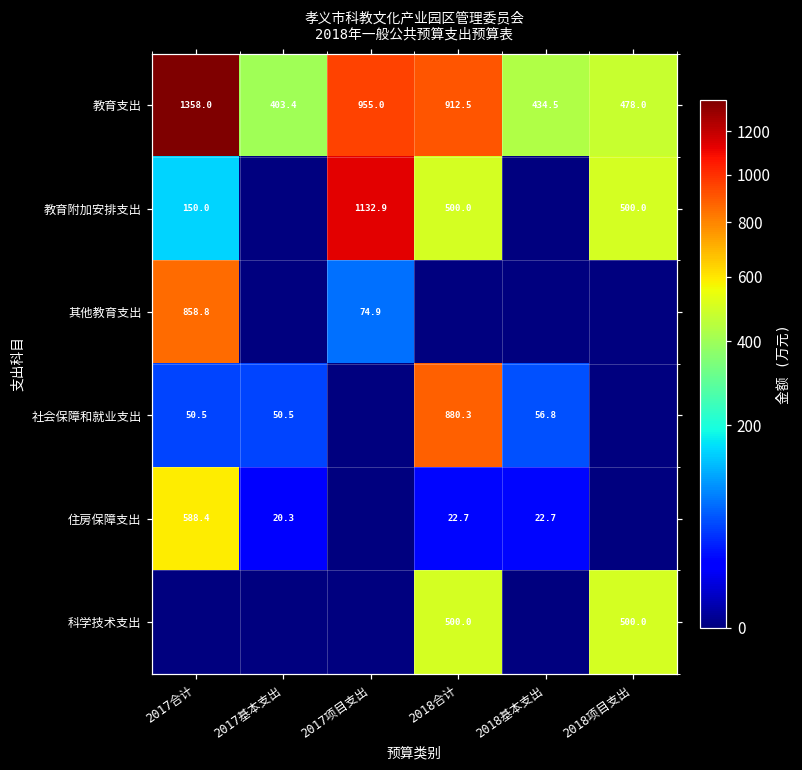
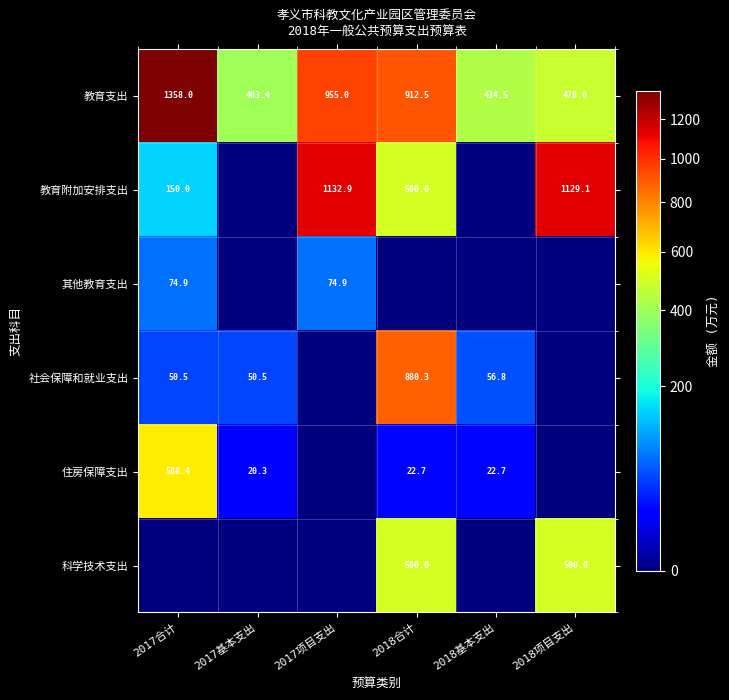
  {
    "教育支出": {
      "2017合计": 1358.0,
      "2017基本支出": 403.4,
      "2017项目支出": 955.0,
      "2018合计": 912.5,
      "2018基本支出": 434.5,
      "2018项目支出": 478.0
    },
    "教育附加安排支出": {
      "2017合计": 150.0,
      "2017项目支出": 1132.9,
      "2018合计": 500.0,
-     "2018项目支出": 500.0
+     "2018项目支出": 1129.1
    },
    "其他教育支出": {
-     "2017合计": 858.8,
+     "2017合计": 74.9,
      "2017项目支出": 74.9
    },
    "社会保障和就业支出": {
      "2017合计": 50.5,
      "2017基本支出": 50.5,
      "2018合计": 880.3,
      "2018基本支出": 56.8
    },
    "住房保障支出": {
      "2017合计": 588.4,
      "2017基本支出": 20.3,
      "2018合计": 22.7,
      "2018基本支出": 22.7
    },
    "科学技术支出": {
      "2018合计": 500.0,
      "2018项目支出": 500.0
    }
  }
